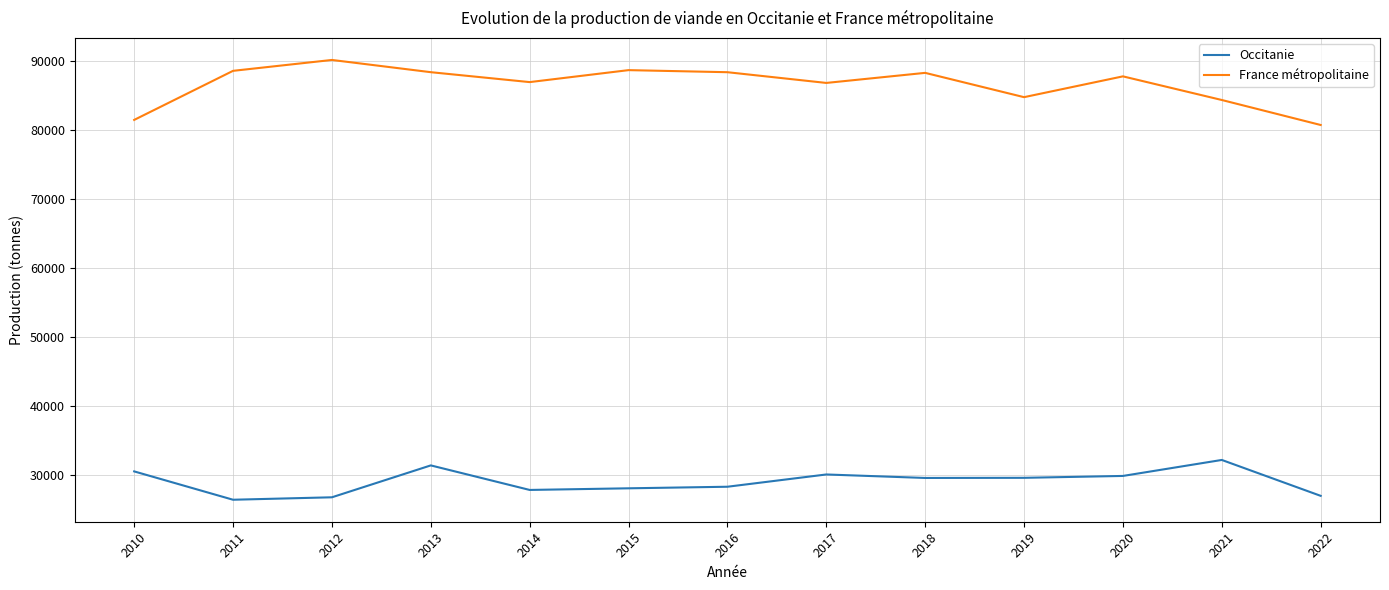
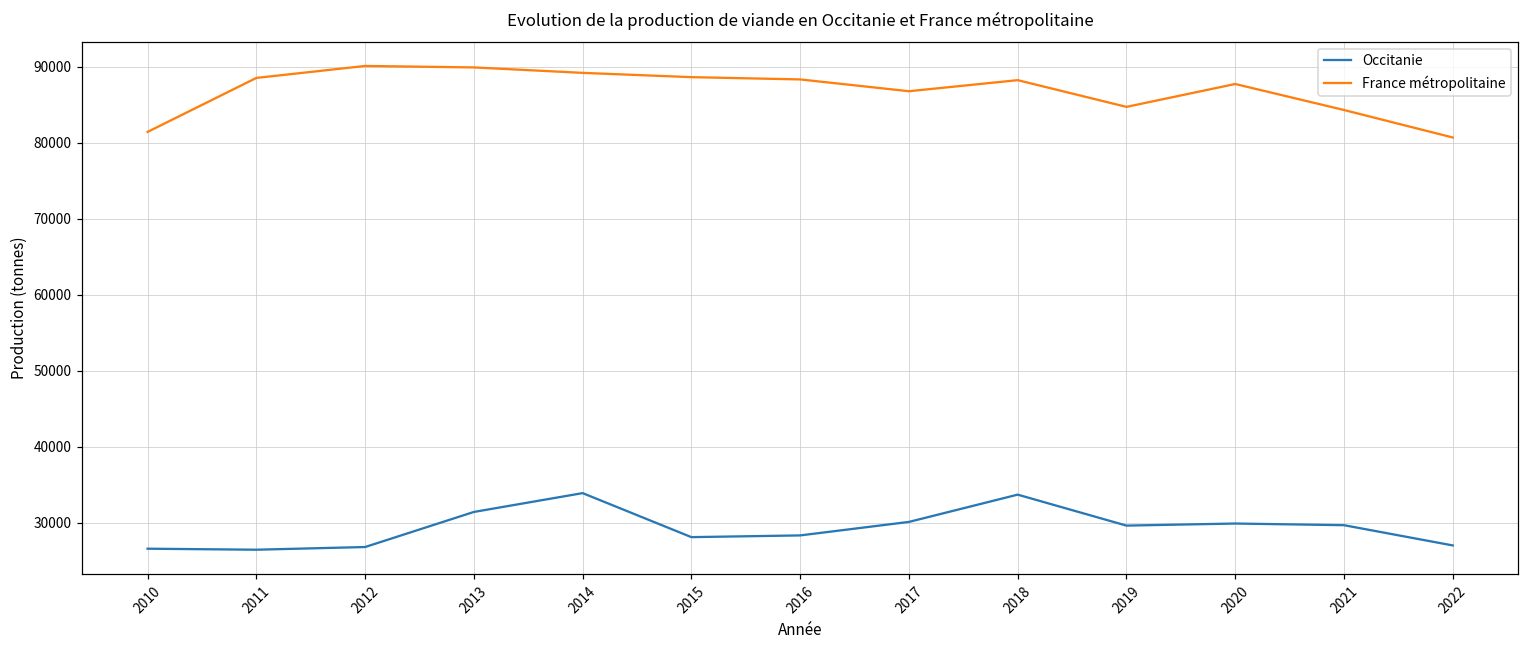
  {
    "Occitanie": {
-     "2010": 31000,
+     "2010": 27000,
      "2011": 26000,
      "2012": 27000,
      "2013": 31000,
-     "2014": 28000,
+     "2014": 34000,
      "2015": 28000,
      "2016": 28000,
      "2017": 30000,
-     "2018": 30000,
+     "2018": 34000,
      "2019": 30000,
      "2020": 30000,
-     "2021": 32000,
+     "2021": 30000,
      "2022": 27000
    },
    "France métropolitaine": {
      "2010": 81000,
      "2011": 89000,
      "2012": 90000,
-     "2013": 88000,
-     "2014": 87000,
+     "2013": 90000,
+     "2014": 89000,
      "2015": 89000,
      "2016": 88000,
      "2017": 87000,
      "2018": 88000,
      "2019": 85000,
      "2020": 88000,
      "2021": 84000,
      "2022": 81000
    }
  }
